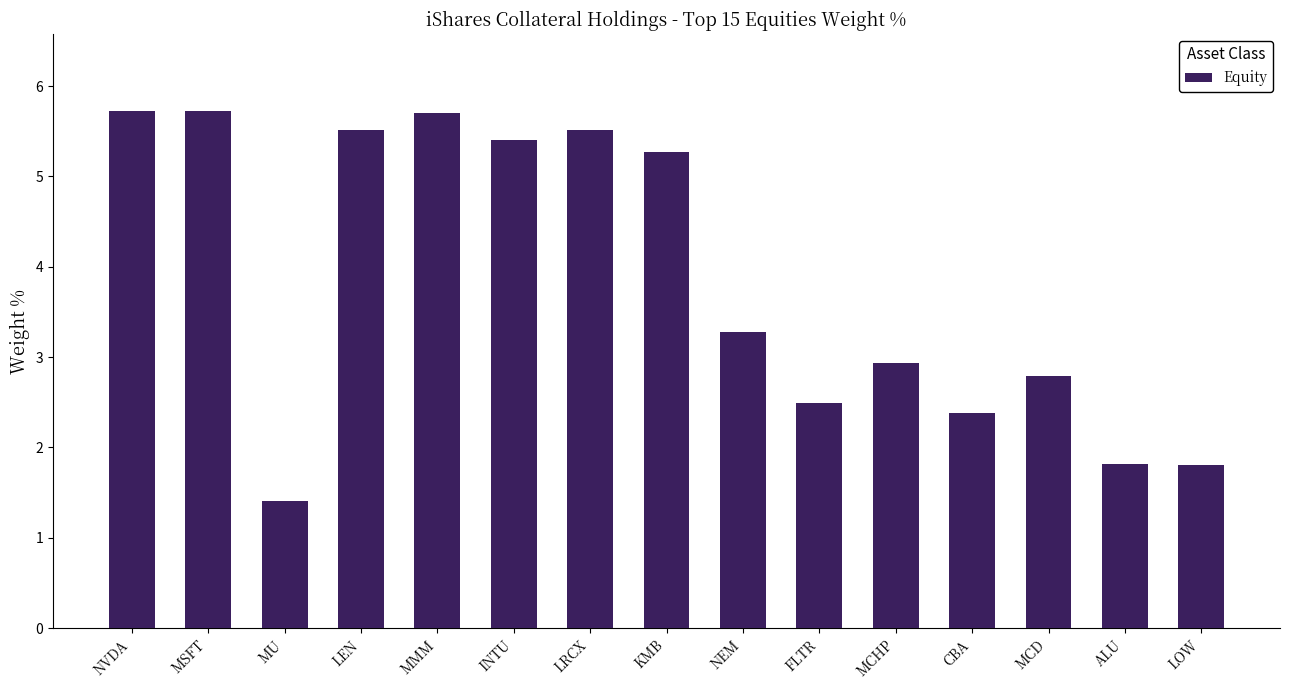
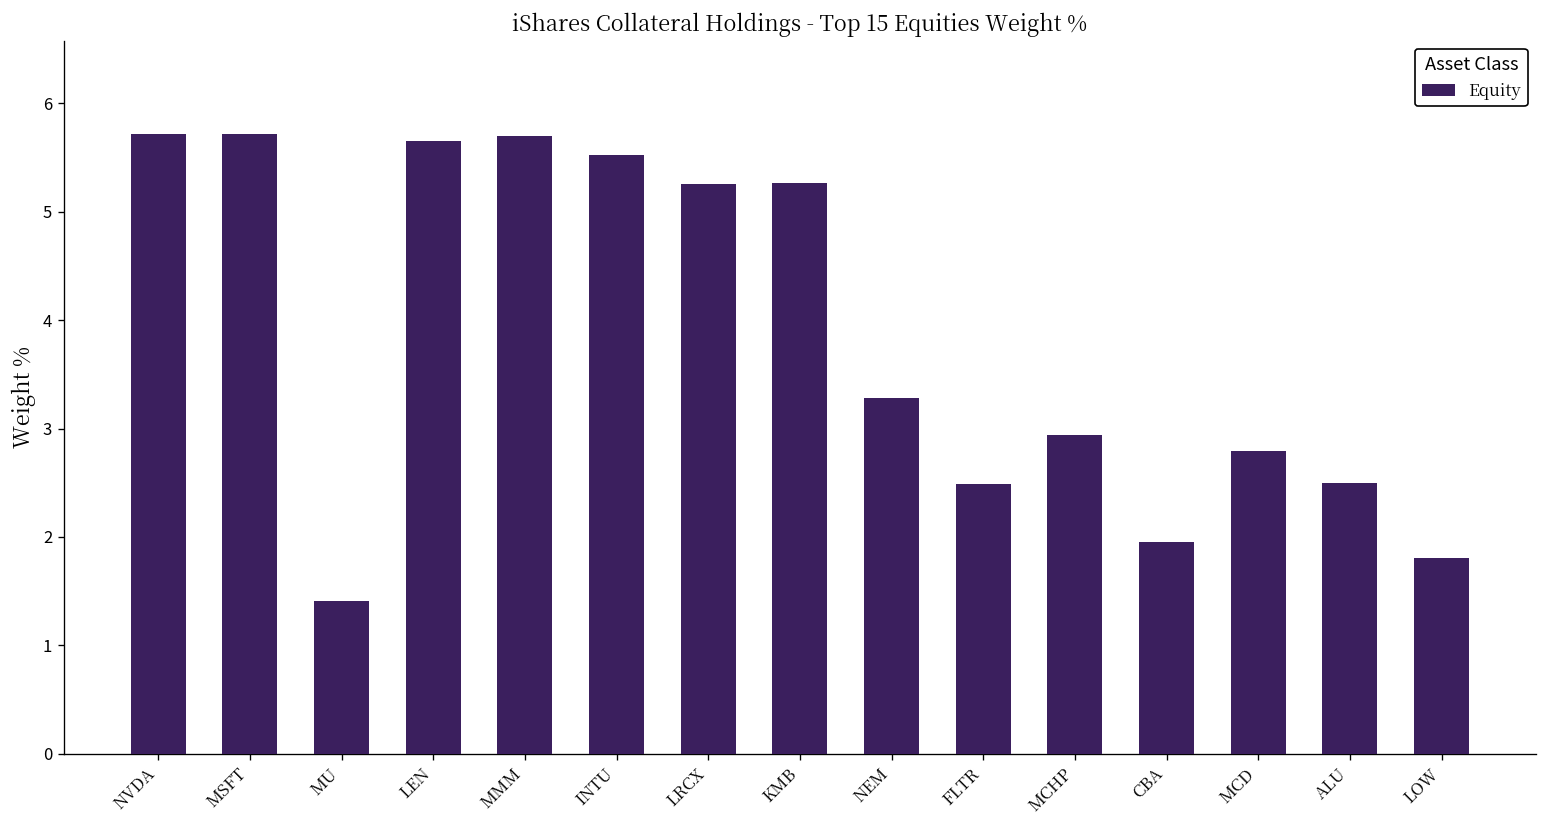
  {
    "NVDA": 5.7,
    "MSFT": 5.7,
    "MU": 1.4,
-   "LEN": 5.5,
+   "LEN": 5.7,
    "MMM": 5.7,
-   "INTU": 5.4,
-   "LRCX": 5.5,
+   "INTU": 5.5,
+   "LRCX": 5.3,
    "KMB": 5.3,
    "NEM": 3.3,
    "FLTR": 2.5,
    "MCHP": 2.9,
-   "CBA": 2.4,
+   "CBA": 2.0,
    "MCD": 2.8,
-   "ALU": 1.8,
+   "ALU": 2.5,
    "LOW": 1.8
  }
